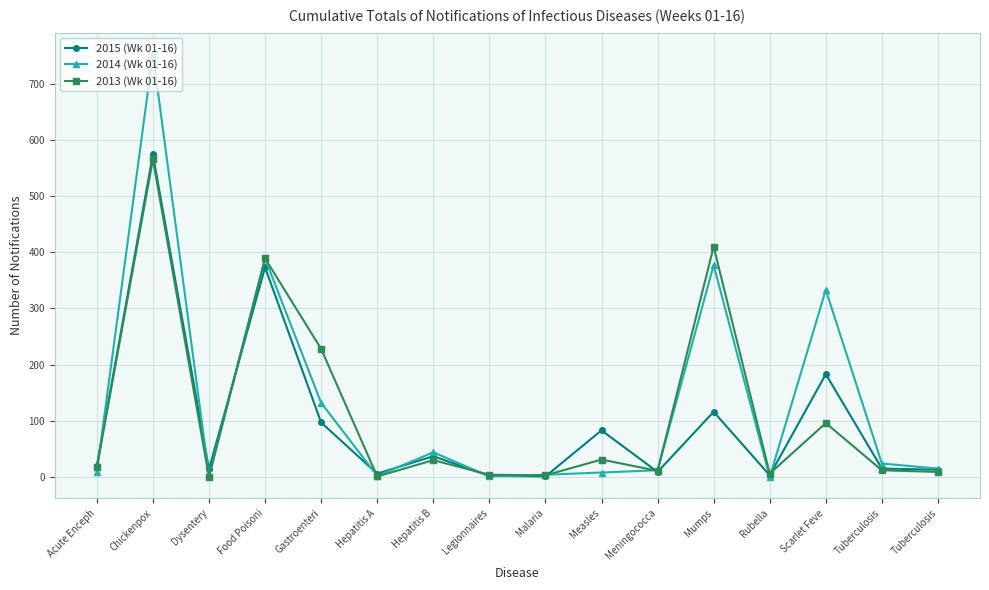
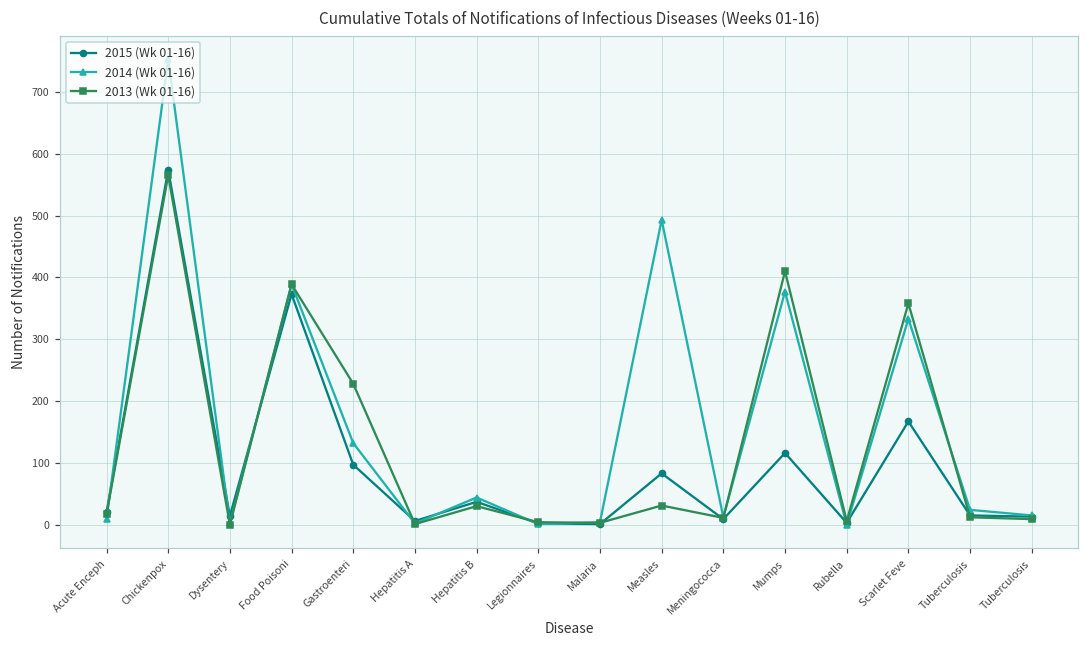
  {
    "2015 (Wk 01-16)": {
      "Chickenpox": 570,
      "Dysentery": 10,
      "Food Poisoni": 370,
      "Gastroenteri": 100,
      "Hepatitis B": 40,
      "Measles": 80,
      "Mumps": 120,
-     "Scarlet Feve": 180
+     "Scarlet Feve": 170
    },
    "2014 (Wk 01-16)": {
      "Acute Enceph": 10,
      "Gastroenteri": 130,
      "Hepatitis B": 40,
-     "Measles": 10,
+     "Measles": 490,
      "Mumps": 380,
      "Scarlet Feve": 330
    },
    "2013 (Wk 01-16)": {
      "Chickenpox": 570,
      "Gastroenteri": 230,
      "Hepatitis B": 30,
      "Measles": 30,
      "Mumps": 410,
-     "Scarlet Feve": 100
+     "Scarlet Feve": 360
    }
  }
